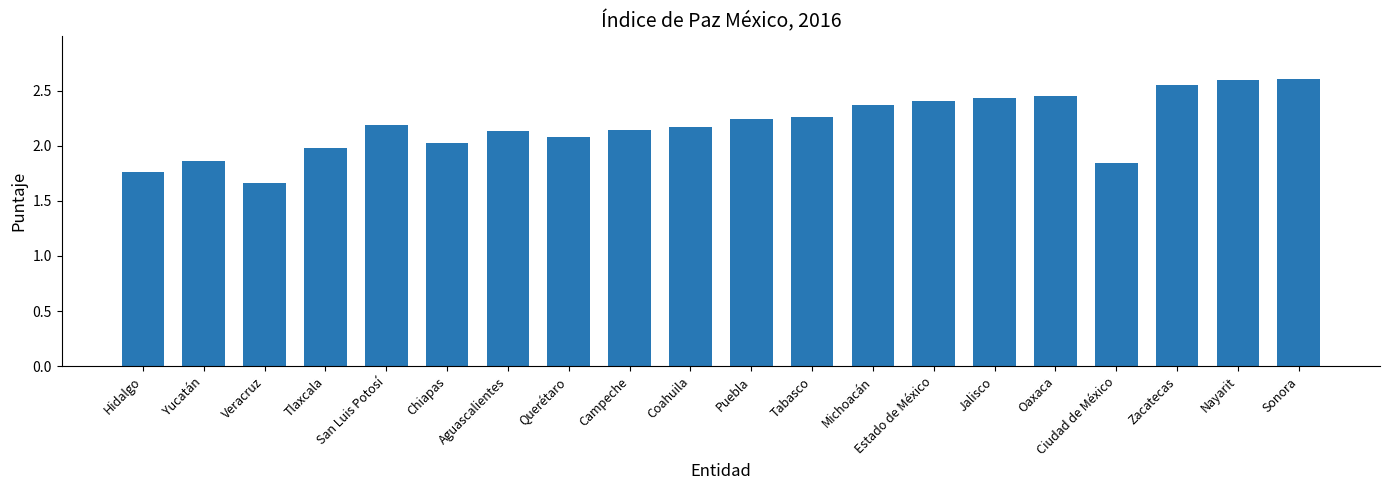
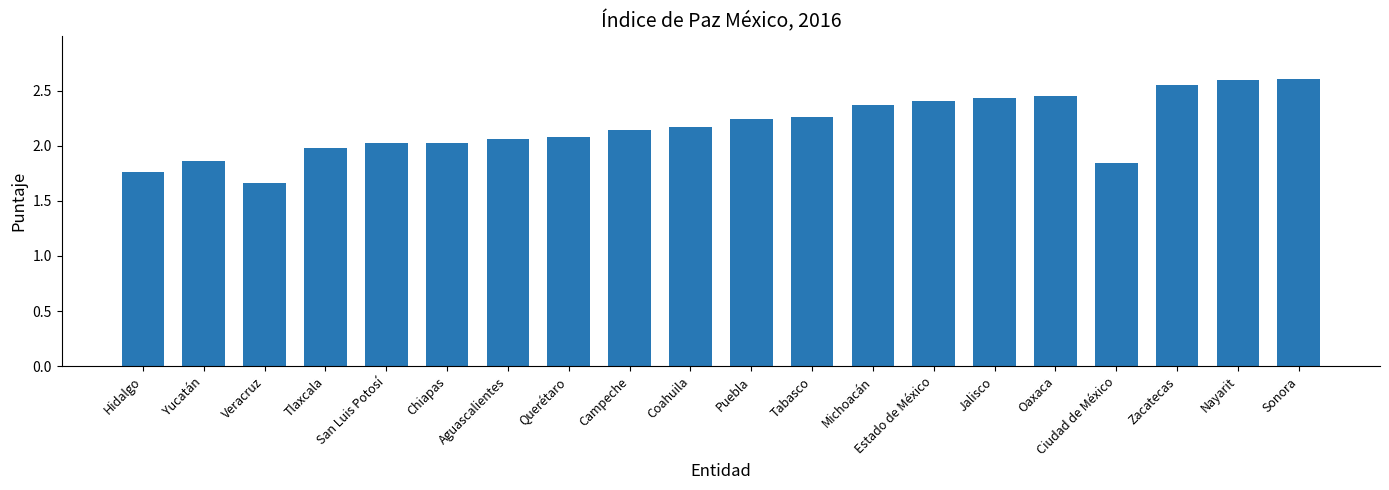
  {
    "Hidalgo": 1.76,
    "Yucatán": 1.86,
    "Veracruz": 1.66,
    "Tlaxcala": 1.98,
-   "San Luis Potosí": 2.19,
+   "San Luis Potosí": 2.03,
    "Chiapas": 2.03,
-   "Aguascalientes": 2.14,
+   "Aguascalientes": 2.06,
    "Querétaro": 2.08,
    "Campeche": 2.15,
    "Coahuila": 2.17,
    "Puebla": 2.24,
    "Tabasco": 2.26,
    "Michoacán": 2.37,
    "Estado de México": 2.40,
    "Jalisco": 2.43,
    "Oaxaca": 2.45,
    "Ciudad de México": 1.84,
    "Zacatecas": 2.55,
    "Nayarit": 2.59,
    "Sonora": 2.61
  }
